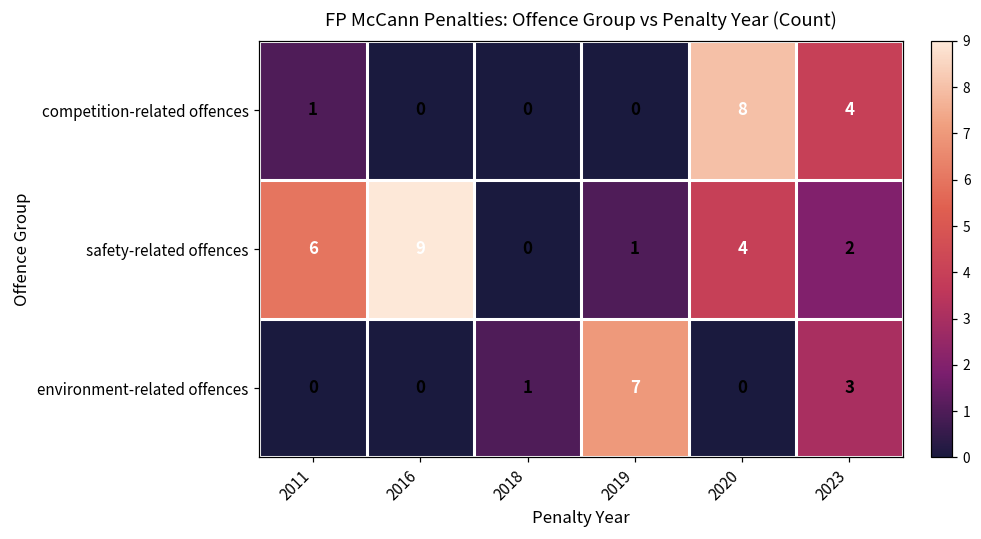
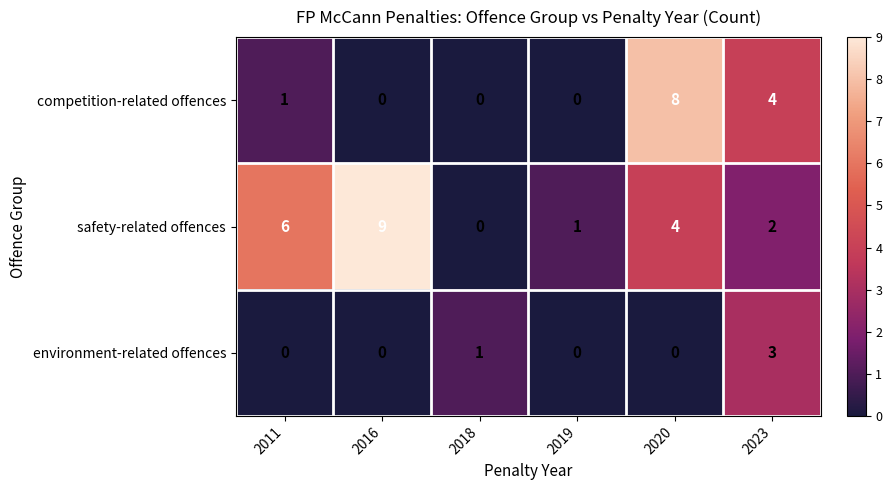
  {
    "competition-related offences": {
      "2011": 1,
      "2016": 0,
      "2018": 0,
      "2019": 0,
      "2020": 8,
      "2023": 4
    },
    "safety-related offences": {
      "2011": 6,
      "2018": 0,
      "2019": 1,
      "2020": 4,
      "2023": 2
    },
    "environment-related offences": {
      "2011": 0,
      "2016": 0,
      "2018": 1,
-     "2019": 7,
+     "2019": 0,
      "2020": 0,
      "2023": 3
    }
  }
